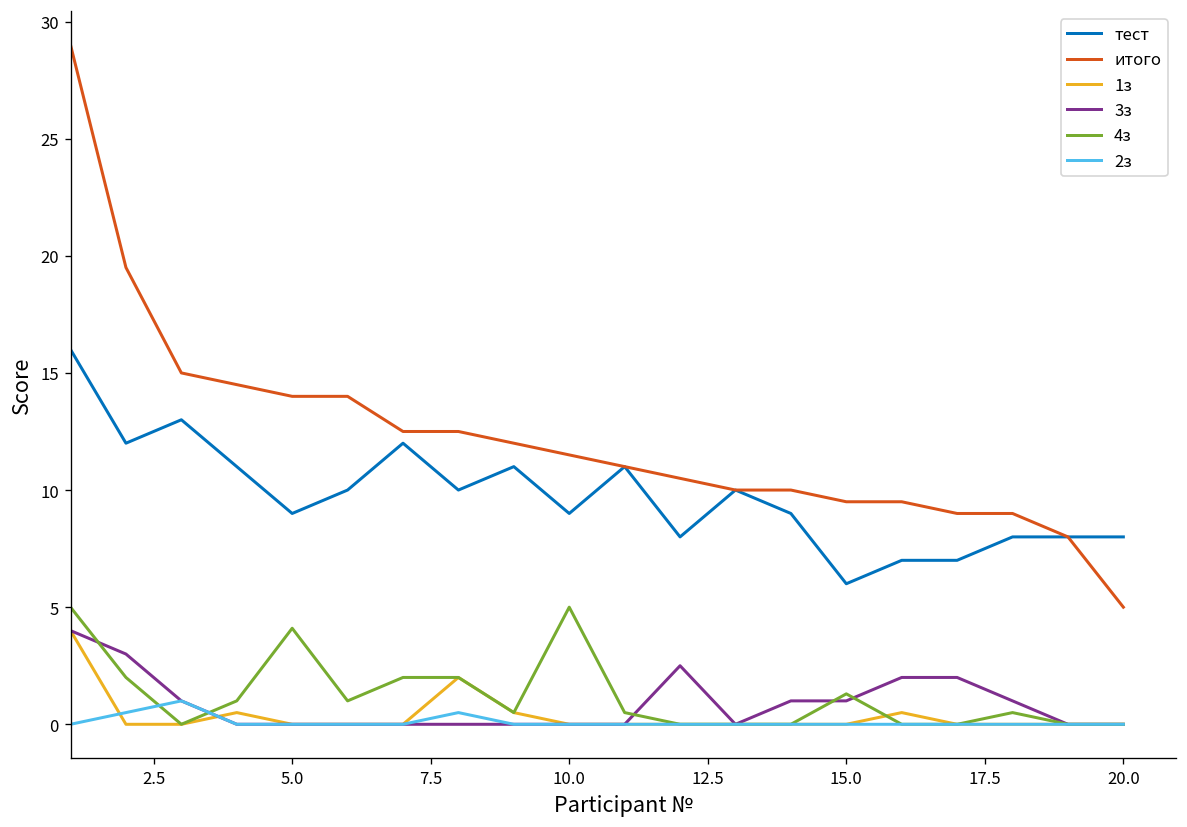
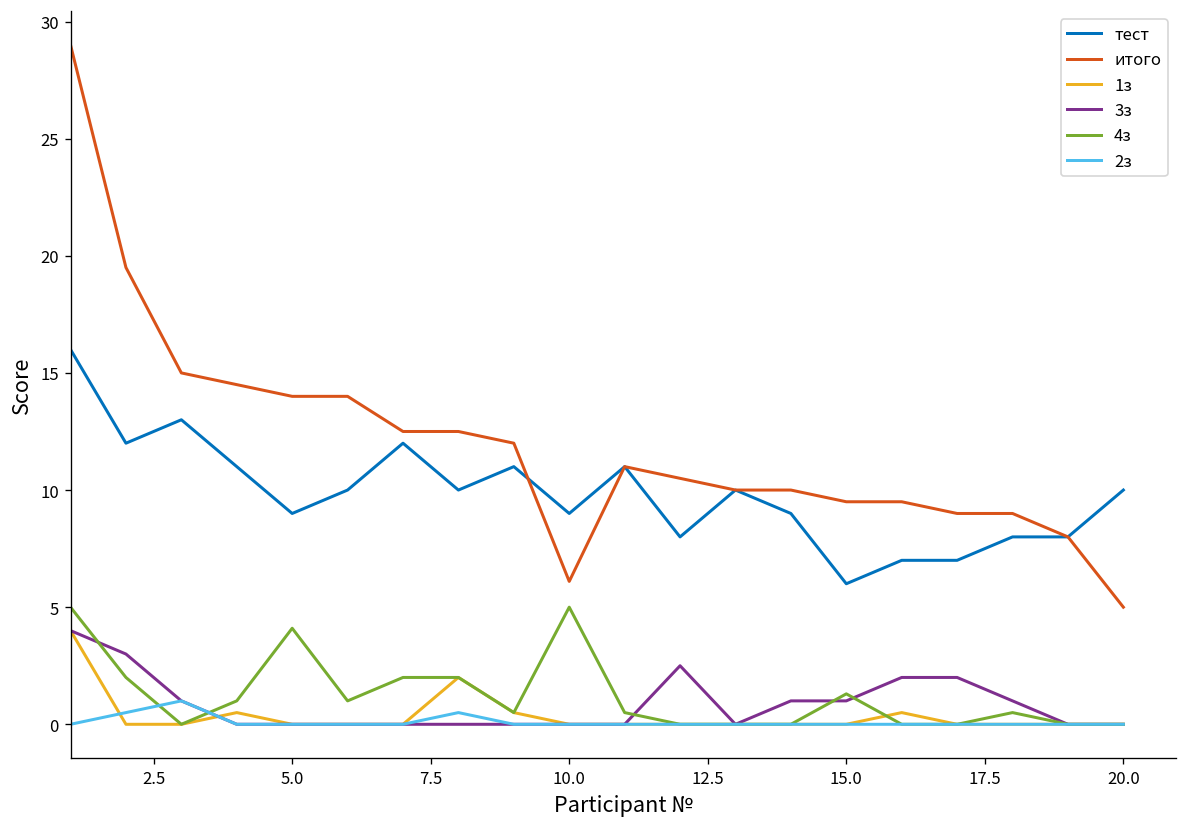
  {
    "тест": {
      "5.0": 9,
      "10.0": 9,
      "15.0": 6,
-     "20.0": 8
+     "20.0": 10
    },
    "итого": {
      "5.0": 14.0,
-     "10.0": 11.5,
+     "10.0": 6.1,
      "15.0": 9.5,
      "20.0": 5.0
    },
    "3з": {
      "15.0": 1.0
    },
    "4з": {
      "5.0": 4.1,
      "10.0": 5.0,
      "15.0": 1.3
    }
  }
